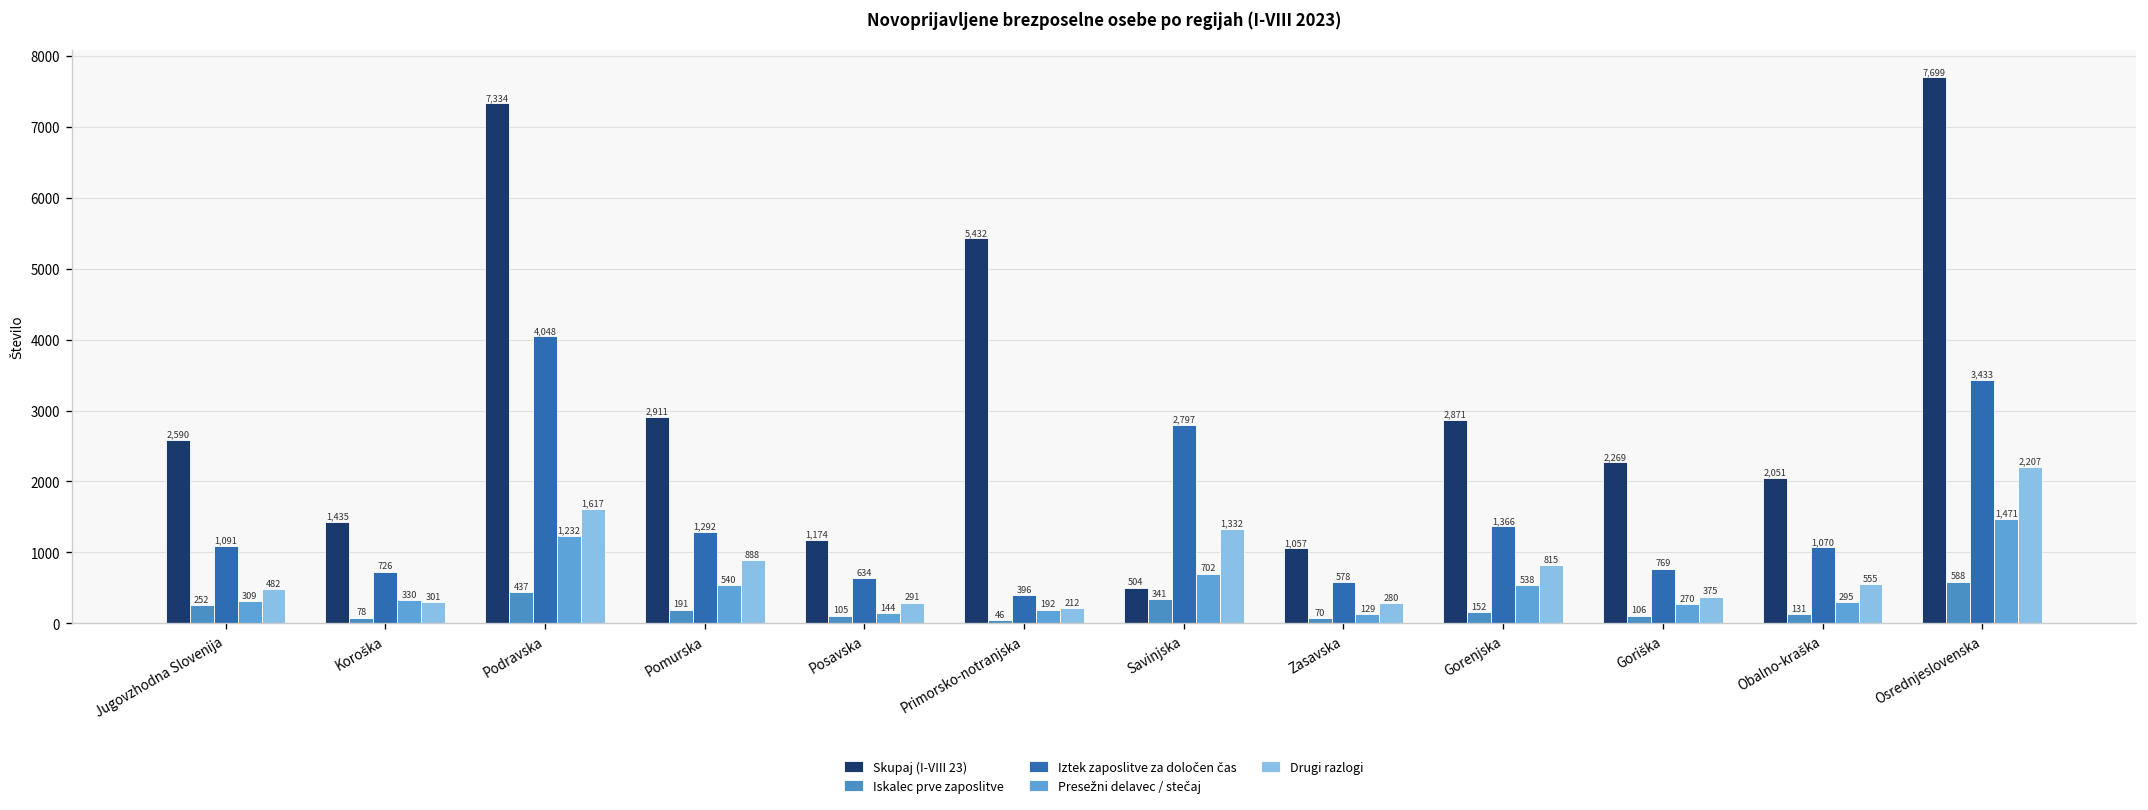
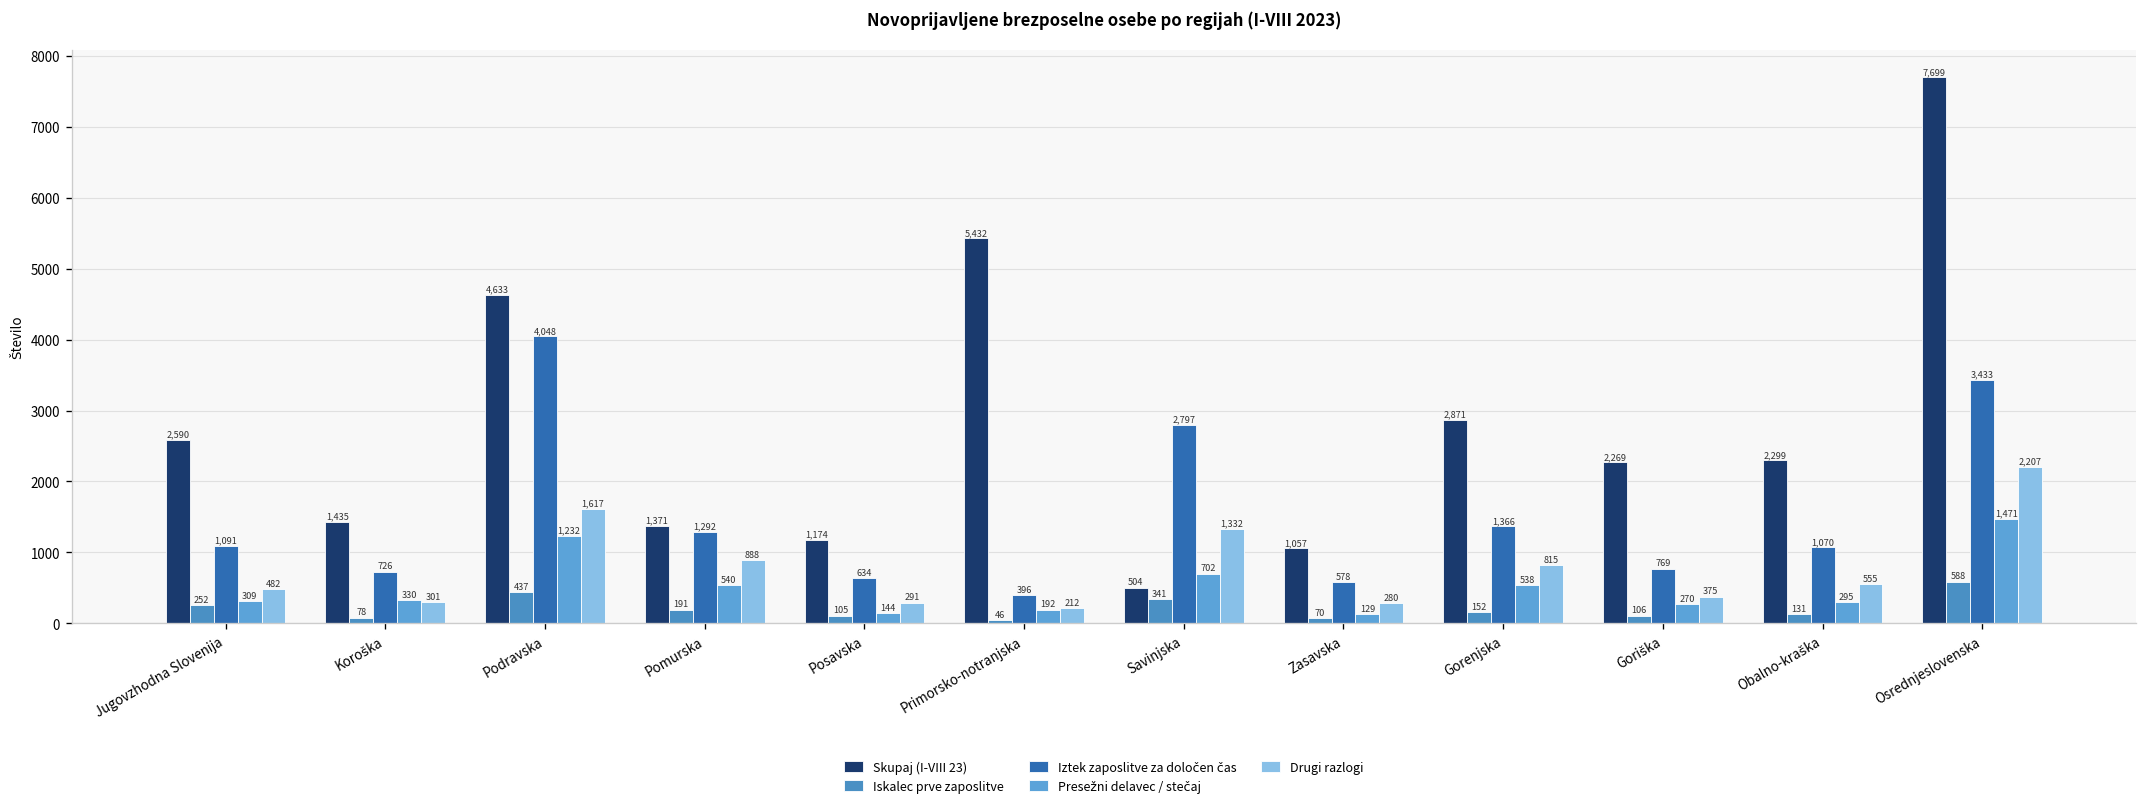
  {
    "Skupaj (I-VIII 23)": {
      "Jugovzhodna Slovenija": "2,590",
      "Koroška": "1,435",
-     "Podravska": "7,334",
-     "Pomurska": "2,911",
+     "Podravska": "4,633",
+     "Pomurska": "1,371",
      "Posavska": "1,174",
      "Primorsko-notranjska": "5,432",
      "Savinjska": "504",
      "Zasavska": "1,057",
      "Gorenjska": "2,871",
      "Goriška": "2,269",
-     "Obalno-kraška": "2,051",
+     "Obalno-kraška": "2,299",
      "Osrednjeslovenska": "7,699"
    }
  }
